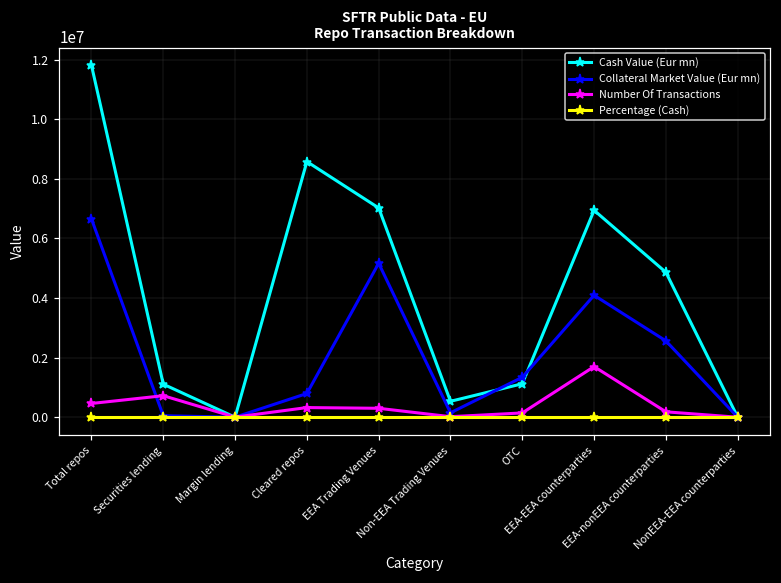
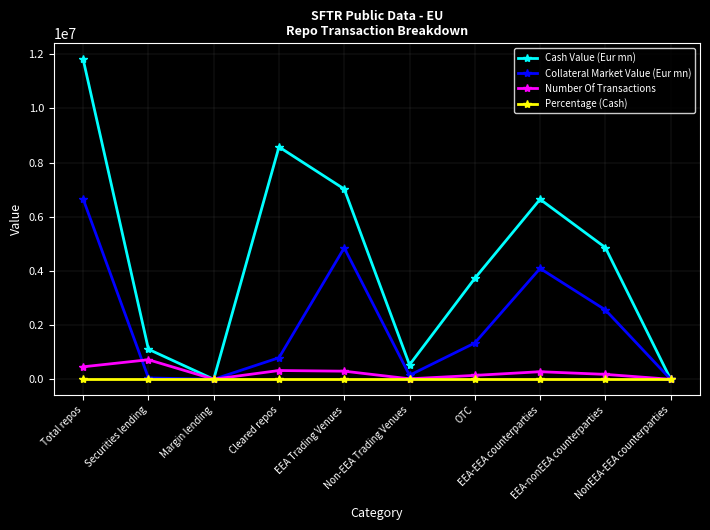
  {
    "Cash Value (Eur mn)": {
      "Total repos": 11800000,
      "Securities lending": 1100000,
      "Cleared repos": 8600000,
      "EEA Trading Venues": 7000000,
      "Non-EEA Trading Venues": 500000,
-     "OTC": 1100000,
-     "EEA-EEA counterparties": 6900000,
+     "OTC": 3700000,
+     "EEA-EEA counterparties": 6600000,
      "EEA-nonEEA counterparties": 4900000
    },
    "Collateral Market Value (Eur mn)": {
      "Total repos": 6700000,
      "Cleared repos": 800000,
-     "EEA Trading Venues": 5200000,
+     "EEA Trading Venues": 4900000,
      "Non-EEA Trading Venues": 100000,
      "OTC": 1300000,
      "EEA-EEA counterparties": 4100000,
      "EEA-nonEEA counterparties": 2600000
    },
    "Number Of Transactions": {
      "Total repos": 500000,
      "Securities lending": 700000,
      "Cleared repos": 300000,
      "EEA Trading Venues": 300000,
      "OTC": 100000,
-     "EEA-EEA counterparties": 1700000,
+     "EEA-EEA counterparties": 300000,
      "EEA-nonEEA counterparties": 200000
    },
    "Percentage (Cash)": {
      "Total repos": 0,
      "Cleared repos": 0,
      "EEA Trading Venues": 0,
      "OTC": 0,
      "EEA-EEA counterparties": 0,
      "EEA-nonEEA counterparties": 0
    }
  }
